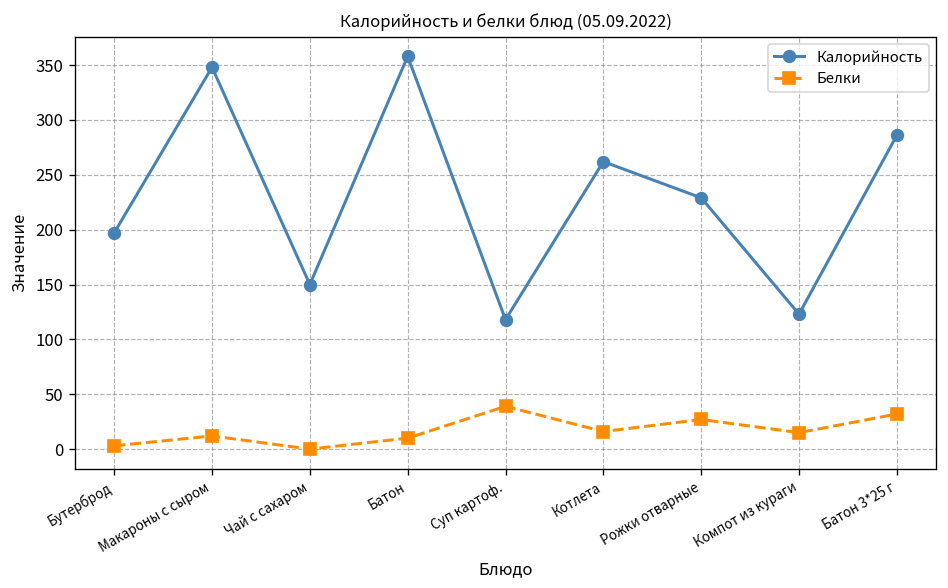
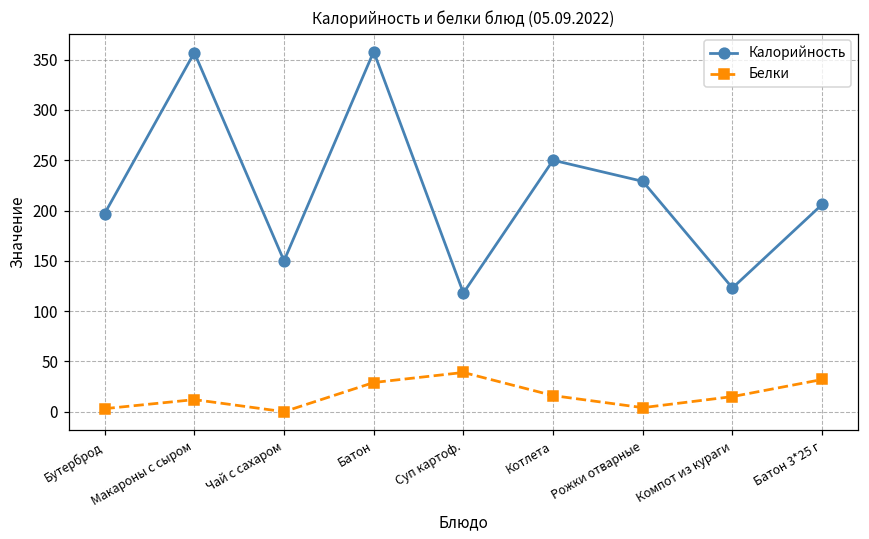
  {
    "Калорийность": {
      "Бутерброд": 200,
-     "Макароны с сыром": 350,
+     "Макароны с сыром": 360,
      "Чай с сахаром": 150,
      "Батон": 360,
      "Суп картоф.": 120,
-     "Котлета": 260,
+     "Котлета": 250,
      "Рожки отварные": 230,
      "Компот из кураги": 120,
-     "Батон 3*25 г": 290
+     "Батон 3*25 г": 210
    },
    "Белки": {
      "Бутерброд": 0,
      "Макароны с сыром": 10,
      "Чай с сахаром": 0,
-     "Батон": 10,
+     "Батон": 30,
      "Суп картоф.": 40,
      "Котлета": 20,
-     "Рожки отварные": 30,
+     "Рожки отварные": 0,
      "Компот из кураги": 20,
      "Батон 3*25 г": 30
    }
  }
